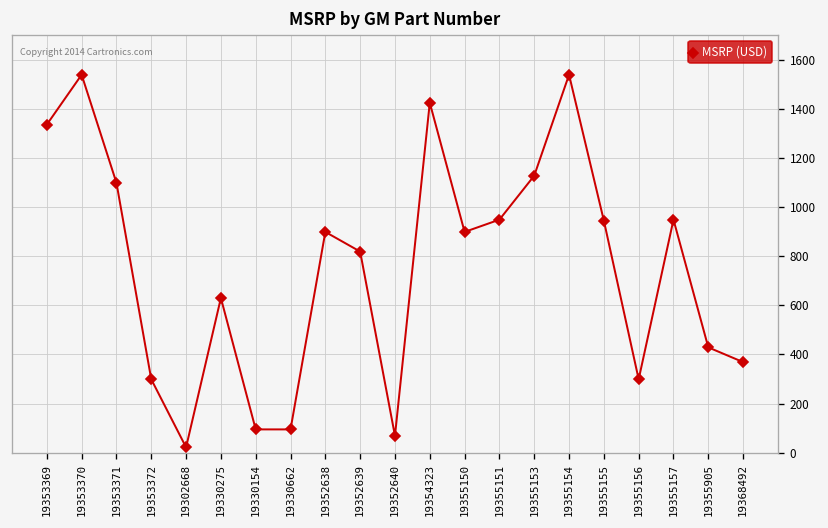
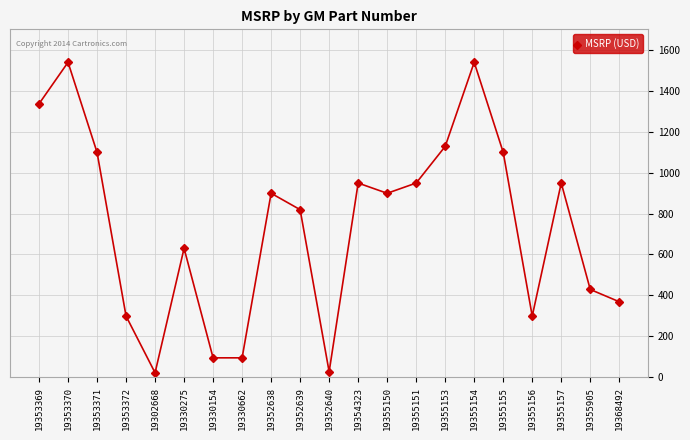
  {
    "19353369": 1340,
    "19353371": 1100,
    "19353372": 300,
    "19302668": 20,
    "19330275": 630,
    "19330154": 100,
    "19330662": 100,
    "19352638": 900,
    "19352639": 820,
-   "19352640": 70,
-   "19354323": 1430,
+   "19352640": 30,
+   "19354323": 950,
    "19355150": 900,
    "19355151": 950,
    "19355153": 1130,
    "19355154": 1540,
-   "19355155": 950,
+   "19355155": 1100,
    "19355156": 300,
    "19355157": 950,
    "19355905": 430,
    "19368492": 370
  }
